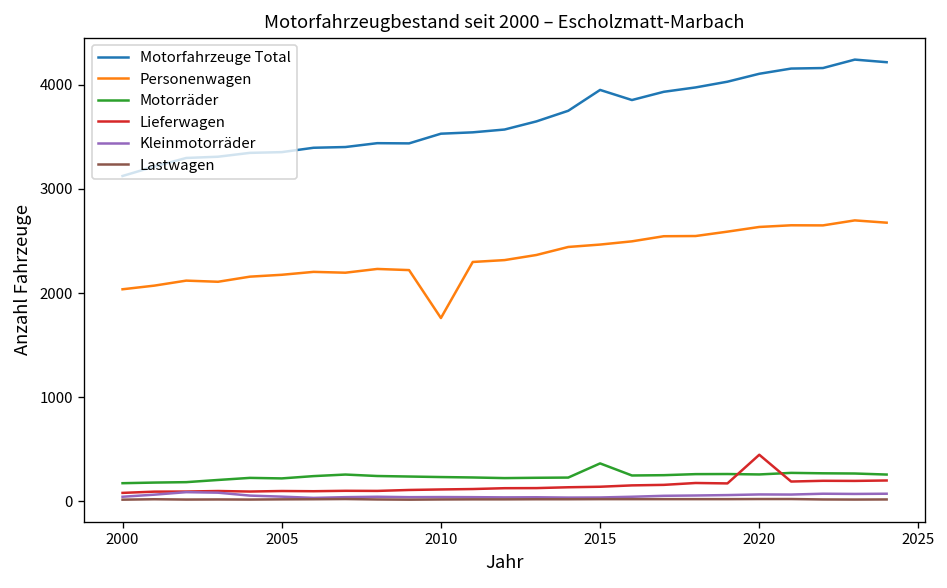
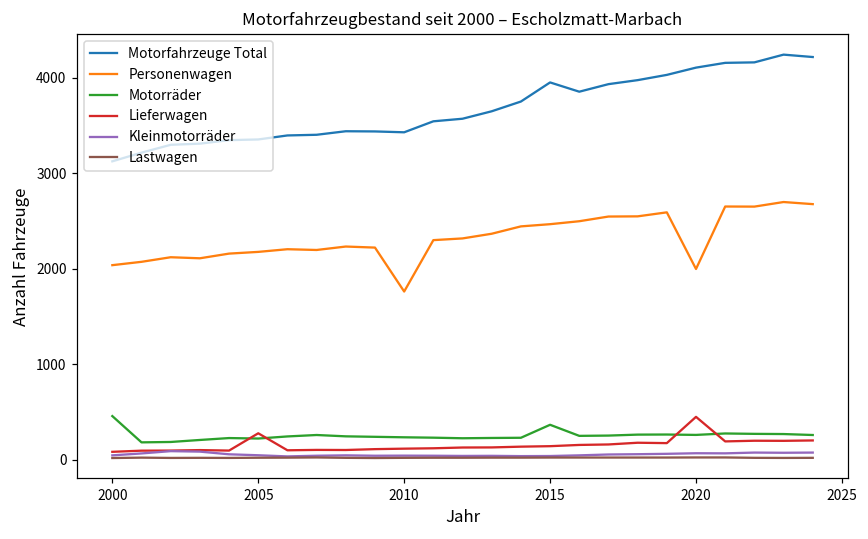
  {
    "Motorfahrzeuge Total": {
-     "2010": 3500,
+     "2010": 3400,
      "2015": 3900,
      "2020": 4100
    },
    "Personenwagen": {
      "2000": 2000,
      "2005": 2200,
      "2010": 1800,
      "2015": 2500,
-     "2020": 2600
+     "2020": 2000
    },
    "Motorräder": {
-     "2000": 200,
+     "2000": 500,
      "2005": 200,
      "2010": 200,
      "2015": 400,
      "2020": 300
    },
    "Lieferwagen": {
      "2000": 100,
-     "2005": 100,
+     "2005": 300,
      "2010": 100,
      "2015": 100,
      "2020": 400
    },
    "Kleinmotorräder": {
      "2020": 100
    },
    "Lastwagen": {
      "2020": 0
    }
  }
